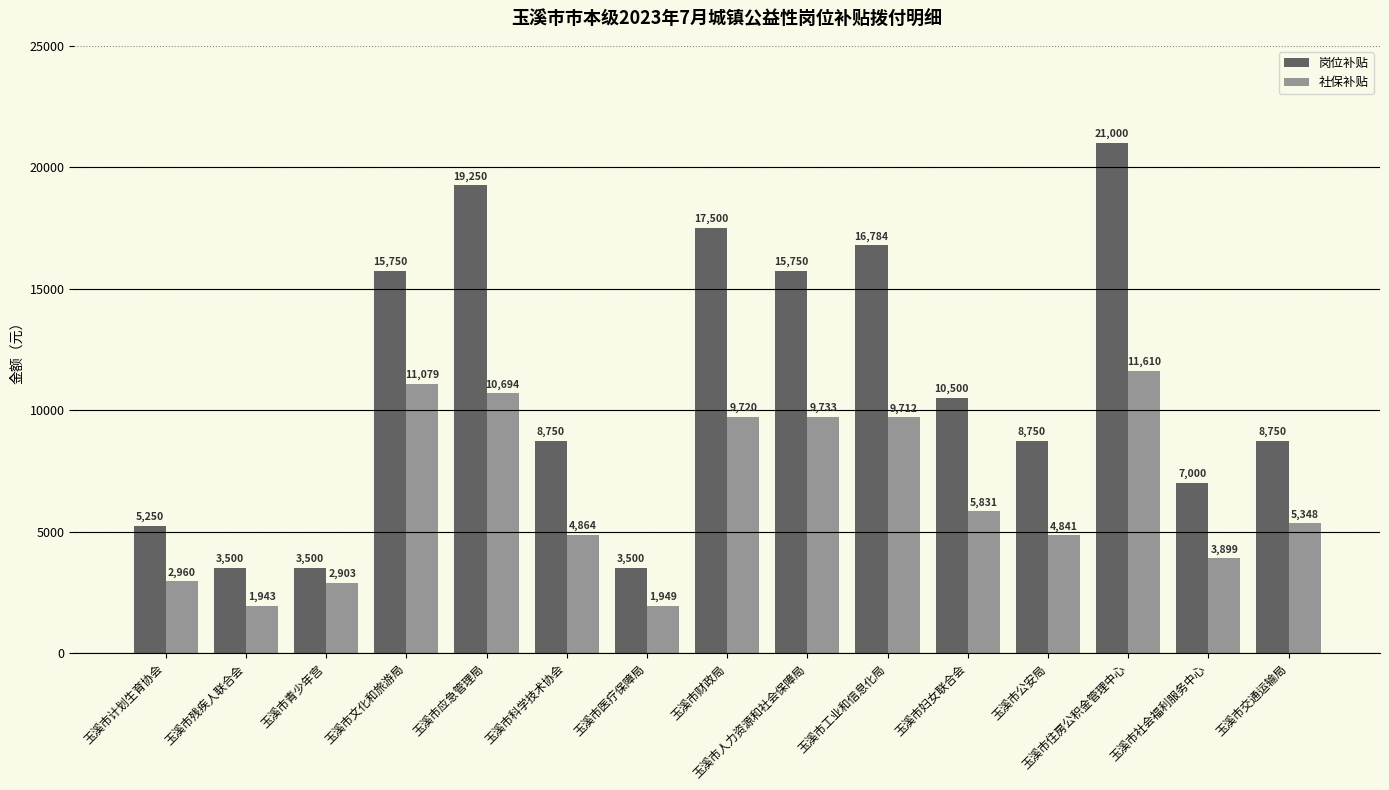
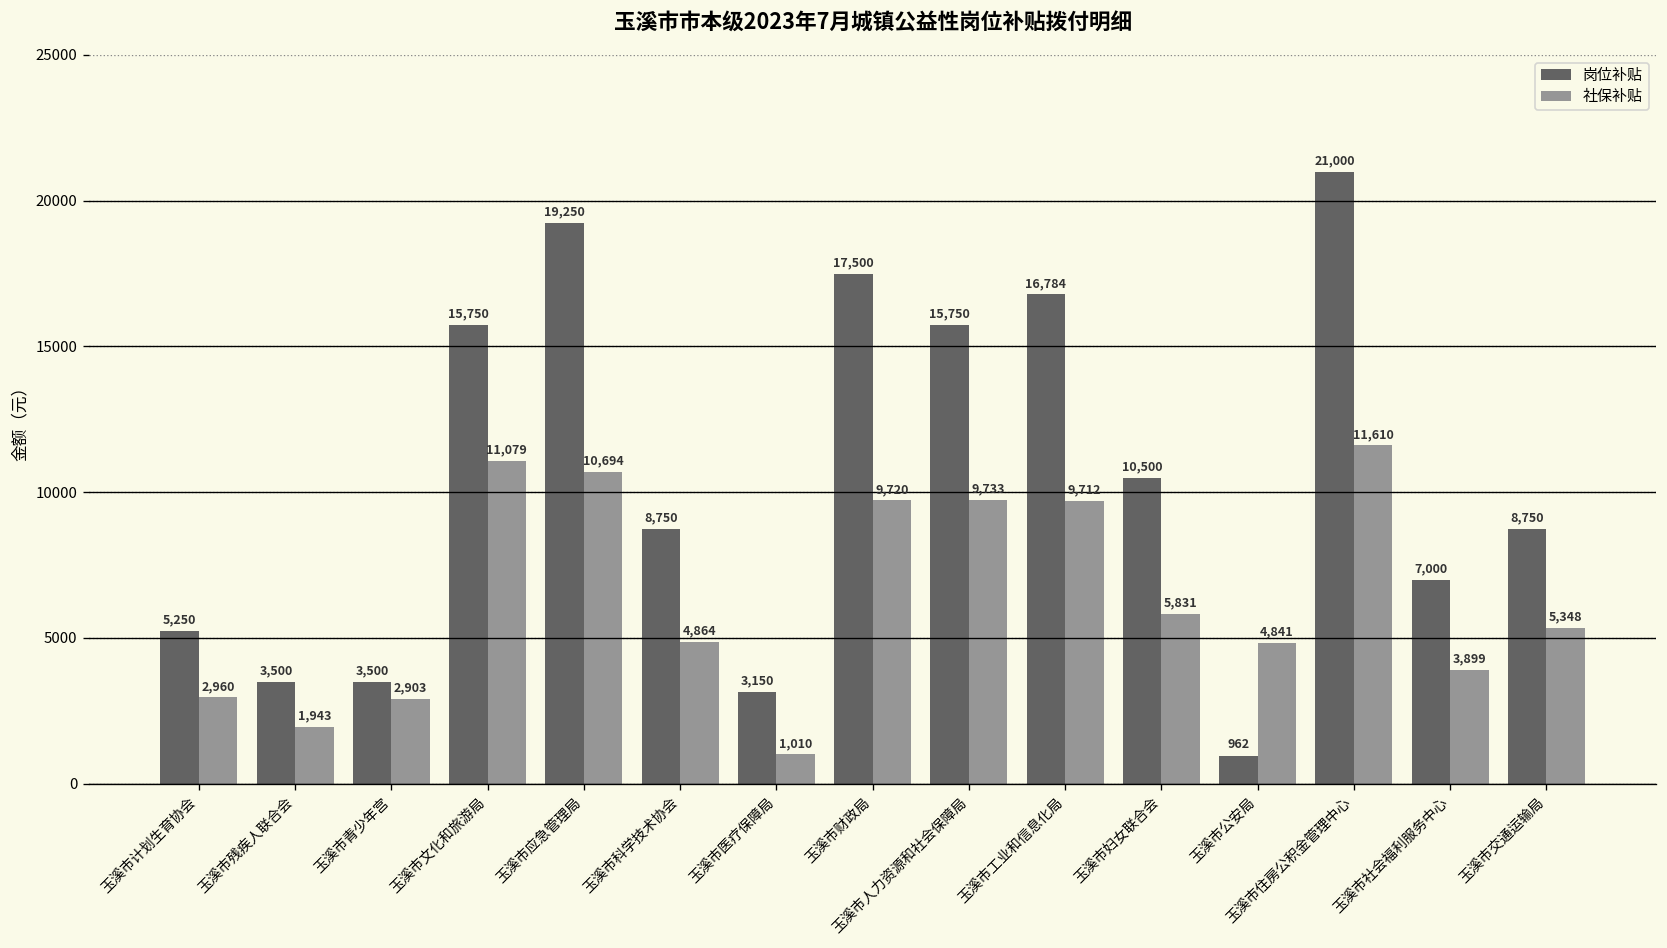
  {
    "岗位补贴": {
      "玉溪市计划生育协会": "5,250",
      "玉溪市残疾人联合会": "3,500",
      "玉溪市青少年宫": "3,500",
      "玉溪市文化和旅游局": "15,750",
      "玉溪市应急管理局": "19,250",
      "玉溪市科学技术协会": "8,750",
-     "玉溪市医疗保障局": "3,500",
+     "玉溪市医疗保障局": "3,150",
      "玉溪市财政局": "17,500",
      "玉溪市人力资源和社会保障局": "15,750",
      "玉溪市工业和信息化局": "16,784",
      "玉溪市妇女联合会": "10,500",
-     "玉溪市公安局": "8,750",
+     "玉溪市公安局": "962",
      "玉溪市住房公积金管理中心": "21,000",
      "玉溪市社会福利服务中心": "7,000",
      "玉溪市交通运输局": "8,750"
    },
    "社保补贴": {
      "玉溪市计划生育协会": "2,960",
      "玉溪市残疾人联合会": "1,943",
      "玉溪市青少年宫": "2,903",
      "玉溪市文化和旅游局": "11,079",
      "玉溪市应急管理局": "10,694",
      "玉溪市科学技术协会": "4,864",
-     "玉溪市医疗保障局": "1,949",
+     "玉溪市医疗保障局": "1,010",
      "玉溪市财政局": "9,720",
      "玉溪市人力资源和社会保障局": "9,733",
      "玉溪市工业和信息化局": "9,712",
      "玉溪市妇女联合会": "5,831",
      "玉溪市公安局": "4,841",
      "玉溪市住房公积金管理中心": "11,610",
      "玉溪市社会福利服务中心": "3,899",
      "玉溪市交通运输局": "5,348"
    }
  }
